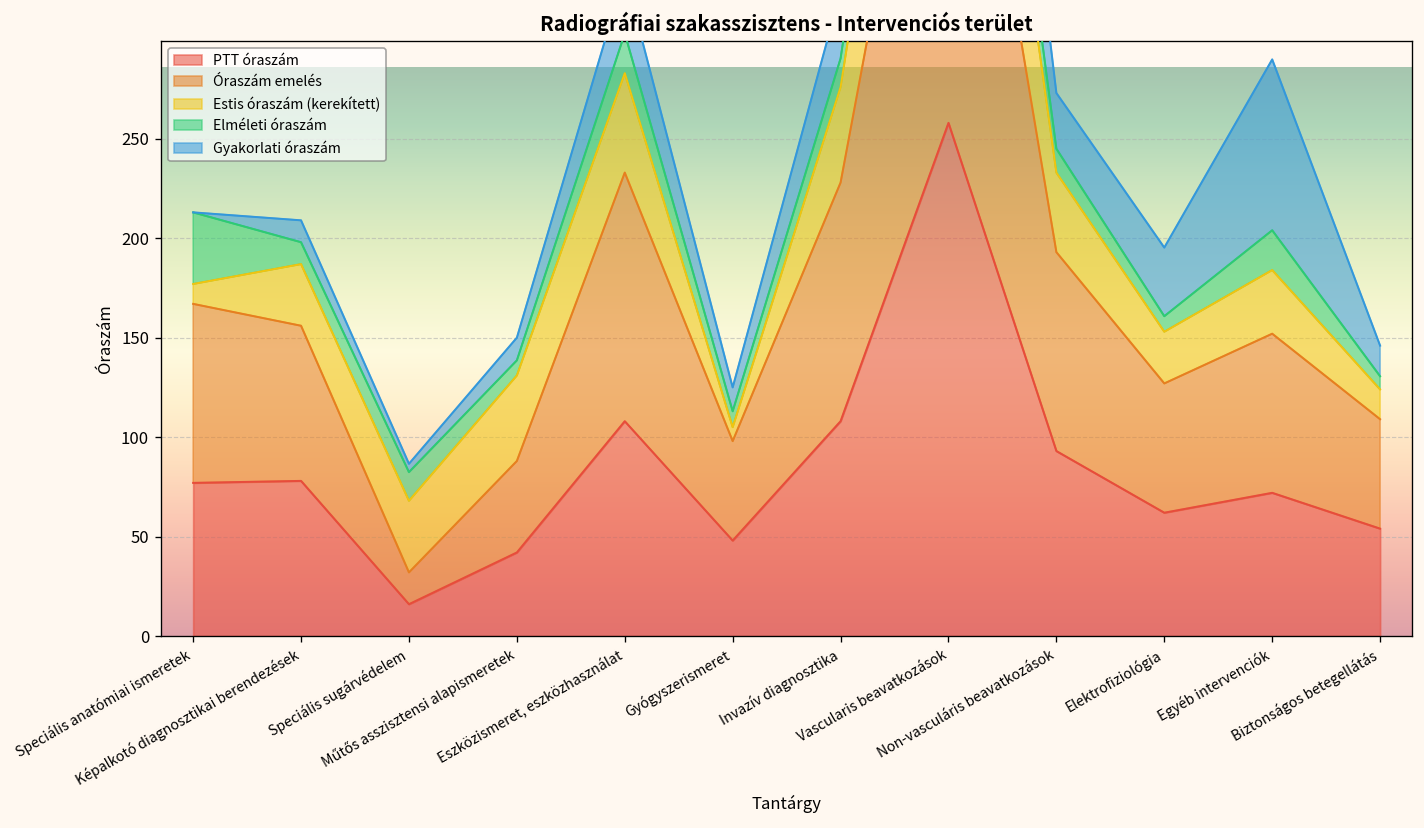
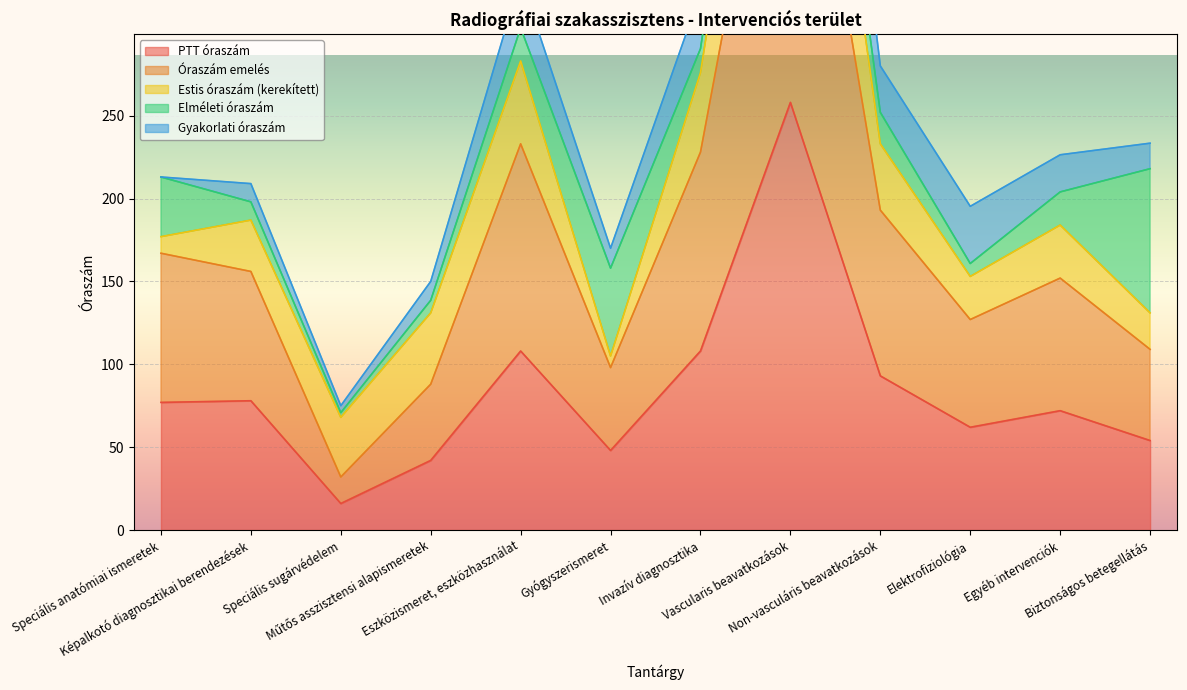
  {
    "Estis óraszám (kerekített)": {
      "Speciális anatómiai ismeretek": 10,
      "Képalkotó diagnosztikai berendezések": 31,
      "Speciális sugárvédelem": 36,
      "Műtős asszisztensi alapismeretek": 43,
      "Eszközismeret, eszközhasználat": 50,
      "Gyógyszerismeret": 7,
      "Invazív diagnosztika": 48,
      "Non-vasculáris beavatkozások": 40,
      "Elektrofiziológia": 26,
      "Egyéb intervenciók": 32,
-     "Biztonságos betegellátás": 15
+     "Biztonságos betegellátás": 22
    },
    "Elméleti óraszám": {
      "Képalkotó diagnosztikai berendezések": 11,
-     "Speciális sugárvédelem": 14,
+     "Speciális sugárvédelem": 3,
      "Műtős asszisztensi alapismeretek": 8,
-     "Gyógyszerismeret": 8,
+     "Gyógyszerismeret": 53,
      "Invazív diagnosztika": 14,
-     "Non-vasculáris beavatkozások": 12,
+     "Non-vasculáris beavatkozások": 19,
      "Elektrofiziológia": 8,
      "Egyéb intervenciók": 20,
-     "Biztonságos betegellátás": 7
+     "Biztonságos betegellátás": 87
    },
    "Gyakorlati óraszám": {
      "Képalkotó diagnosztikai berendezések": 11,
      "Speciális sugárvédelem": 4,
      "Műtős asszisztensi alapismeretek": 11,
      "Gyógyszerismeret": 12,
      "Non-vasculáris beavatkozások": 28,
      "Elektrofiziológia": 35,
-     "Egyéb intervenciók": 86,
+     "Egyéb intervenciók": 22,
      "Biztonságos betegellátás": 15
    }
  }
